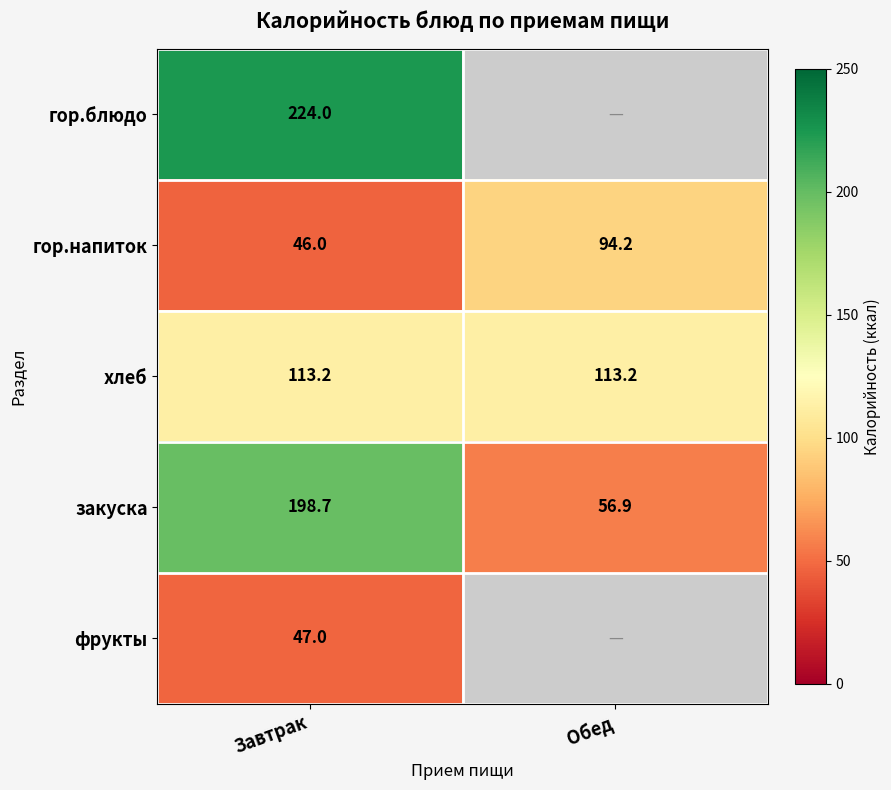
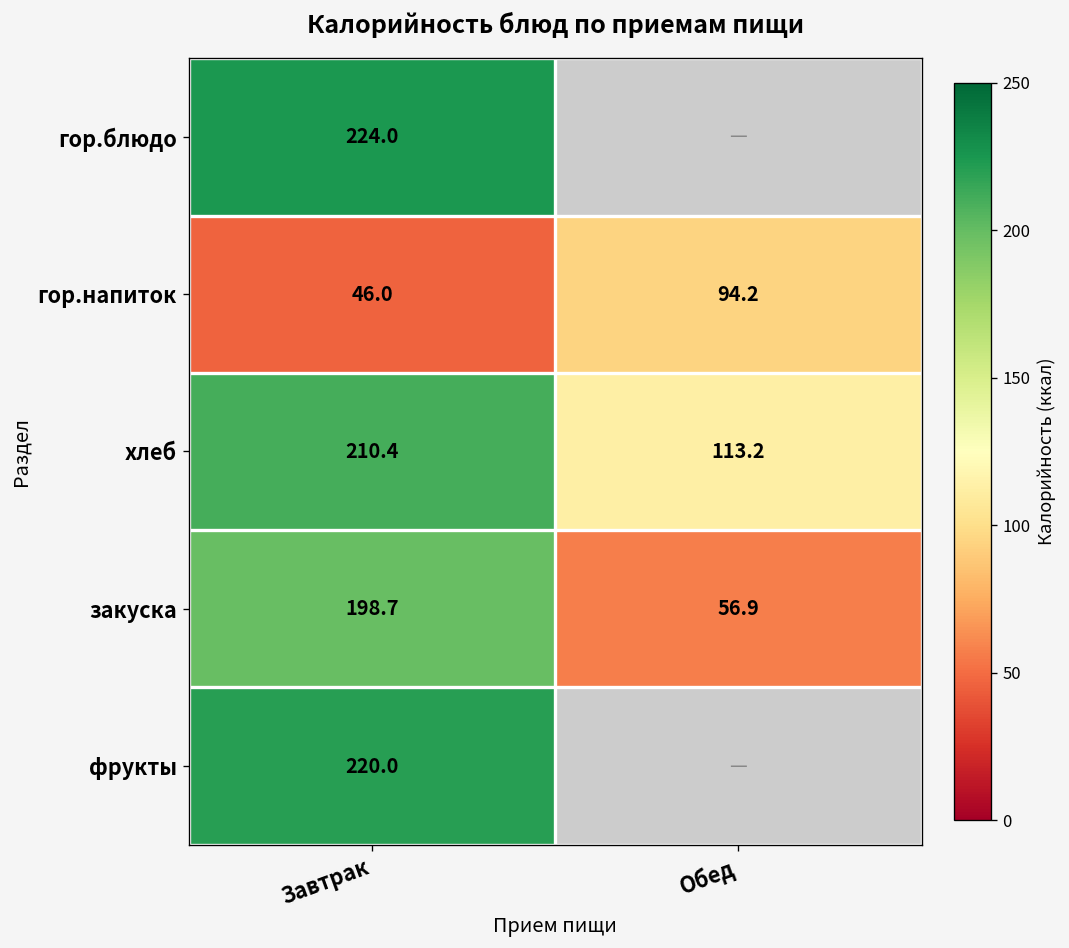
  {
    "гор.блюдо": {
      "Завтрак": 224.0
    },
    "гор.напиток": {
      "Завтрак": 46.0,
      "Обед": 94.2
    },
    "хлеб": {
-     "Завтрак": 113.2,
+     "Завтрак": 210.4,
      "Обед": 113.2
    },
    "закуска": {
      "Завтрак": 198.7,
      "Обед": 56.9
    },
    "фрукты": {
-     "Завтрак": 47.0
+     "Завтрак": 220.0
    }
  }
